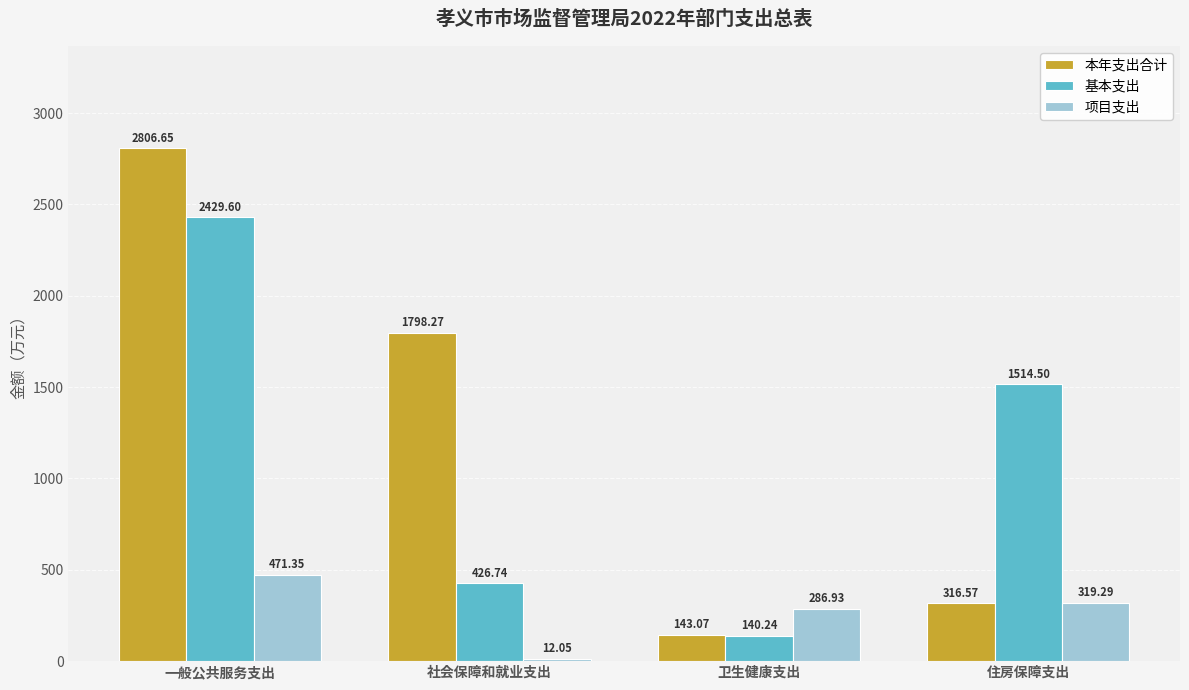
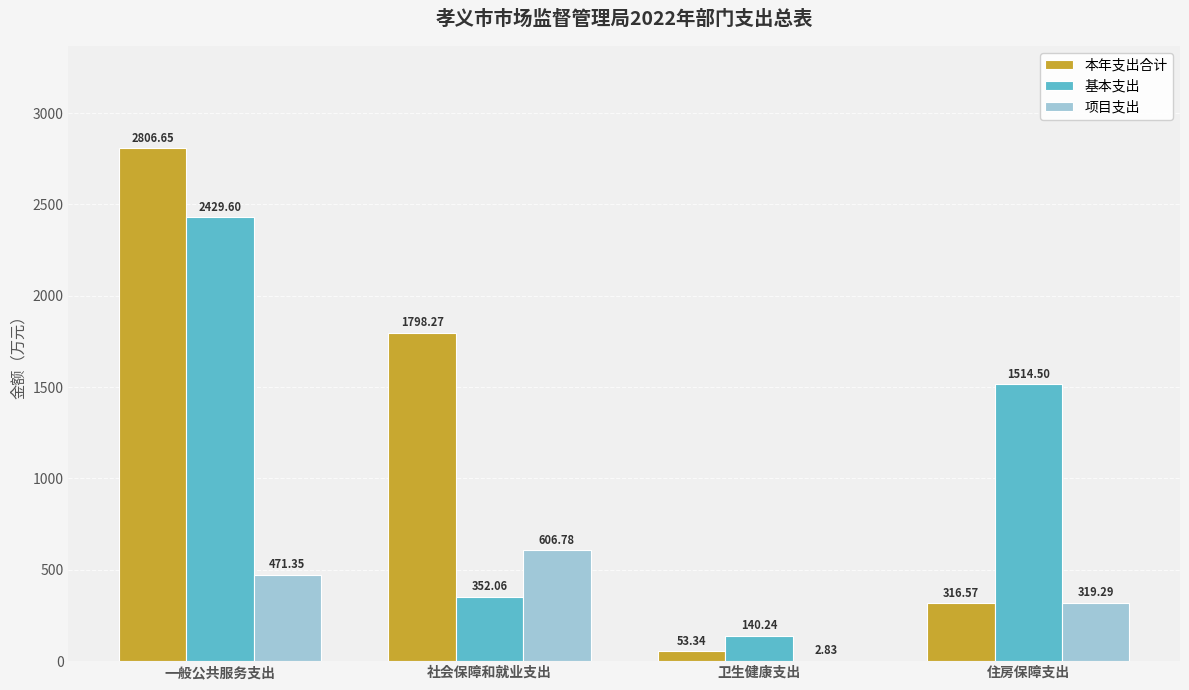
  {
    "本年支出合计": {
      "一般公共服务支出": 2806.65,
      "社会保障和就业支出": 1798.27,
-     "卫生健康支出": 143.07,
+     "卫生健康支出": 53.34,
      "住房保障支出": 316.57
    },
    "基本支出": {
      "一般公共服务支出": 2429.60,
-     "社会保障和就业支出": 426.74,
+     "社会保障和就业支出": 352.06,
      "卫生健康支出": 140.24,
      "住房保障支出": 1514.50
    },
    "项目支出": {
      "一般公共服务支出": 471.35,
-     "社会保障和就业支出": 12.05,
-     "卫生健康支出": 286.93,
+     "社会保障和就业支出": 606.78,
+     "卫生健康支出": 2.83,
      "住房保障支出": 319.29
    }
  }
